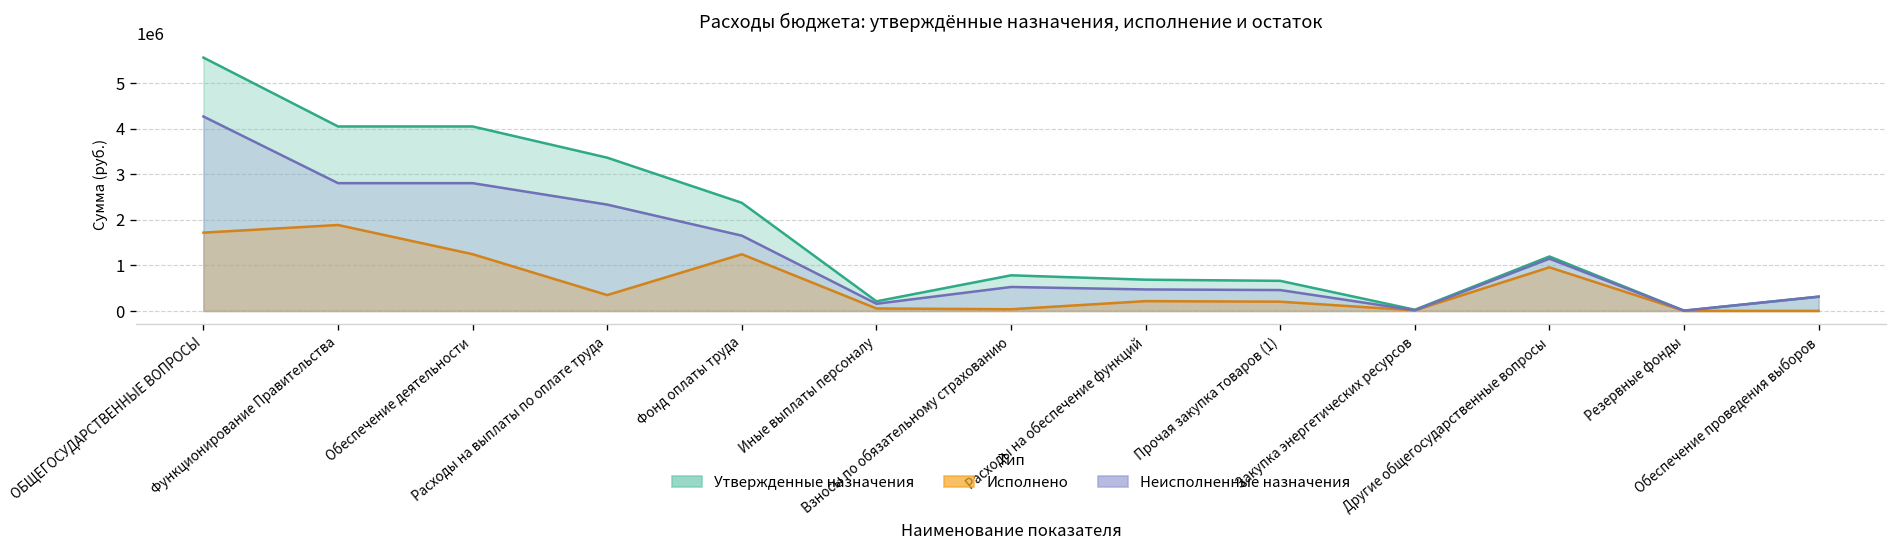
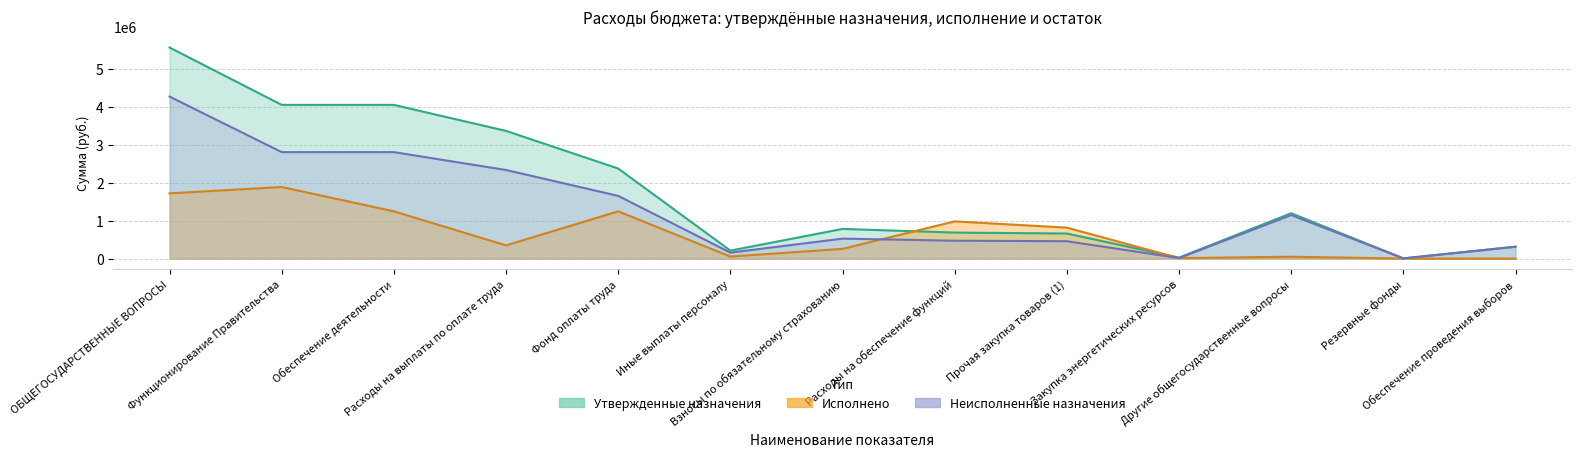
  {
    "Исполнено": {
      "ОБЩЕГОСУДАРСТВЕННЫЕ ВОПРОСЫ": 1700000,
      "Функционирование Правительства": 1900000,
      "Обеспечение деятельности": 1200000,
      "Расходы на выплаты по оплате труда": 300000,
      "Фонд оплаты труда": 1200000,
      "Иные выплаты персоналу": 100000,
-     "Взносы по обязательному страхованию": 0,
-     "Расходы на обеспечение функций": 200000,
-     "Прочая закупка товаров (1)": 200000,
-     "Другие общегосударственные вопросы": 1000000,
+     "Взносы по обязательному страхованию": 300000,
+     "Расходы на обеспечение функций": 1000000,
+     "Прочая закупка товаров (1)": 800000,
+     "Другие общегосударственные вопросы": 0,
      "Обеспечение проведения выборов": 0
    }
  }
